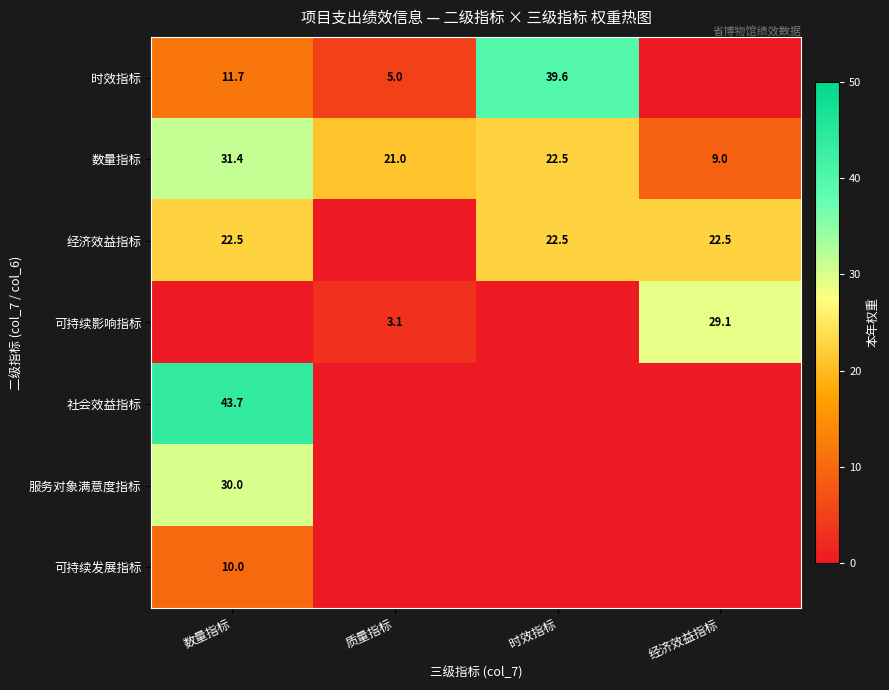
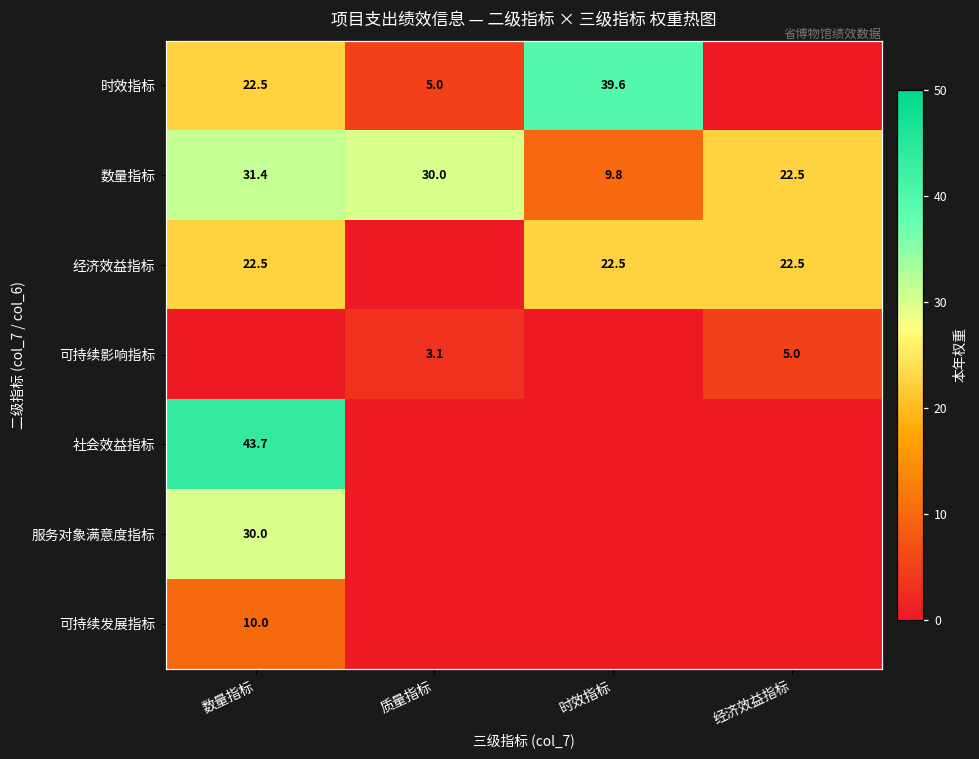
  {
    "时效指标": {
-     "数量指标": 11.7,
+     "数量指标": 22.5,
      "质量指标": 5.0,
      "时效指标": 39.6
    },
    "数量指标": {
      "数量指标": 31.4,
-     "质量指标": 21.0,
-     "时效指标": 22.5,
-     "经济效益指标": 9.0
+     "质量指标": 30.0,
+     "时效指标": 9.8,
+     "经济效益指标": 22.5
    },
    "经济效益指标": {
      "数量指标": 22.5,
      "时效指标": 22.5,
      "经济效益指标": 22.5
    },
    "可持续影响指标": {
      "质量指标": 3.1,
-     "经济效益指标": 29.1
+     "经济效益指标": 5.0
    },
    "社会效益指标": {
      "数量指标": 43.7
    },
    "服务对象满意度指标": {
      "数量指标": 30.0
    },
    "可持续发展指标": {
      "数量指标": 10.0
    }
  }
